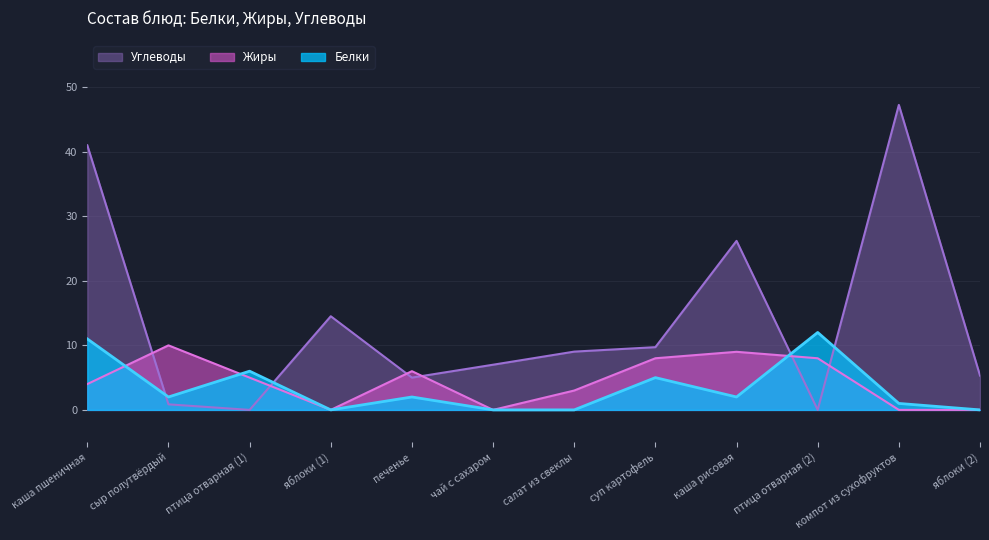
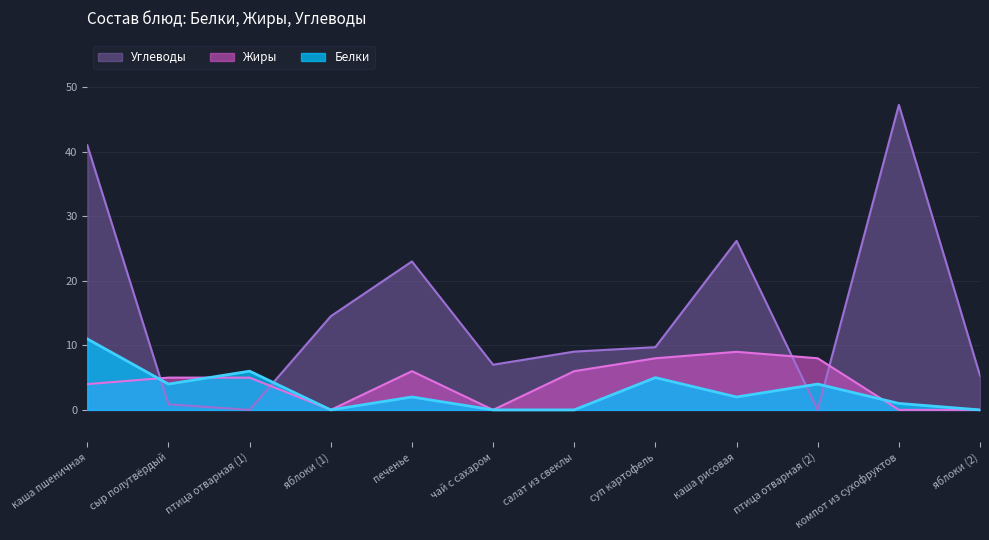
  {
    "Углеводы": {
      "каша пшеничная": 41,
      "сыр полутвёрдый": 1,
      "птица отварная (1)": 0,
      "яблоки (1)": 15,
-     "печенье": 5,
+     "печенье": 23,
      "чай с сахаром": 7,
      "салат из свеклы": 9,
      "суп картофель": 10,
      "каша рисовая": 26,
      "птица отварная (2)": 0,
      "компот из сухофруктов": 47,
      "яблоки (2)": 5
    },
    "Жиры": {
      "каша пшеничная": 4,
-     "сыр полутвёрдый": 10,
+     "сыр полутвёрдый": 5,
      "птица отварная (1)": 5,
      "печенье": 6,
-     "салат из свеклы": 3,
+     "салат из свеклы": 6,
      "суп картофель": 8,
      "каша рисовая": 9,
      "птица отварная (2)": 8,
      "компот из сухофруктов": 0
    },
    "Белки": {
      "каша пшеничная": 11,
-     "сыр полутвёрдый": 2,
+     "сыр полутвёрдый": 4,
      "птица отварная (1)": 6,
      "печенье": 2,
      "салат из свеклы": 0,
      "суп картофель": 5,
      "каша рисовая": 2,
-     "птица отварная (2)": 12,
+     "птица отварная (2)": 4,
      "компот из сухофруктов": 1
    }
  }
